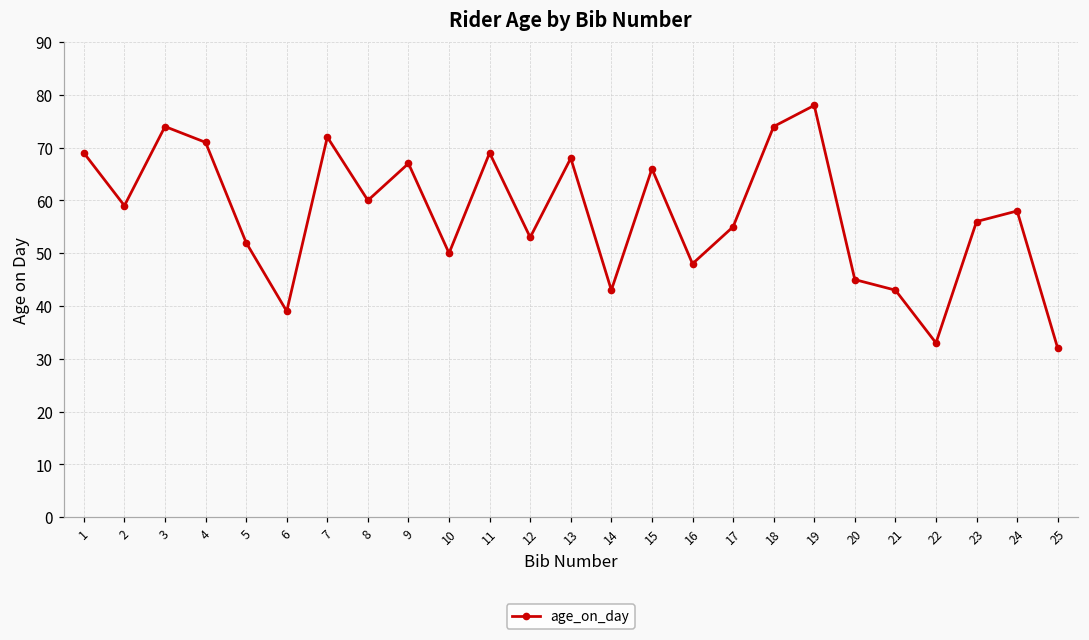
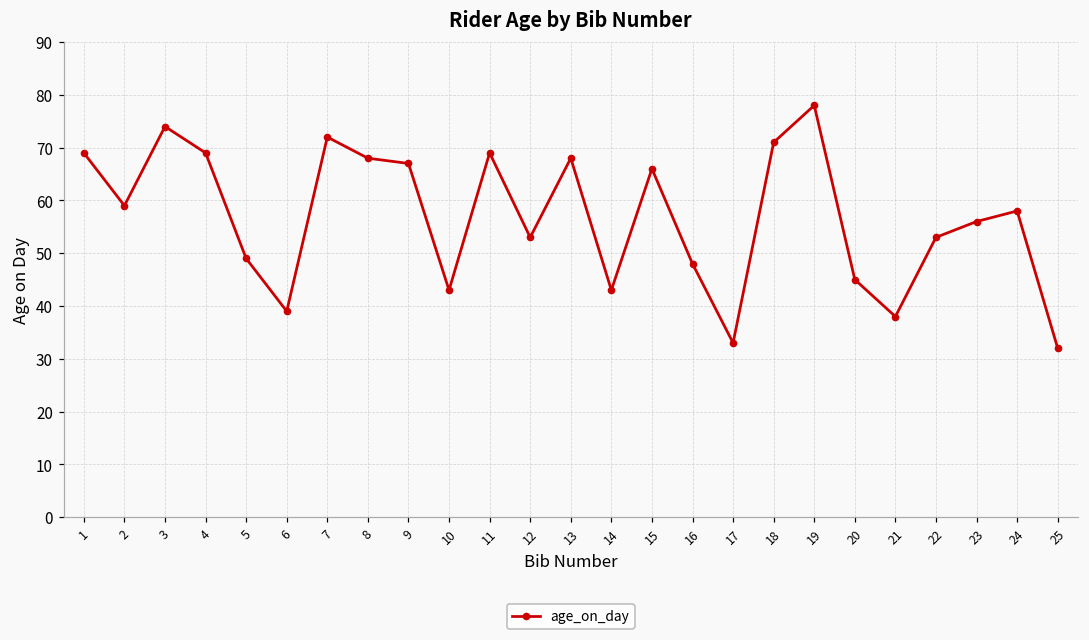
  {
    "1": 69,
    "2": 59,
    "3": 74,
-   "4": 71,
-   "5": 52,
+   "4": 69,
+   "5": 49,
    "6": 39,
    "7": 72,
-   "8": 60,
+   "8": 68,
    "9": 67,
-   "10": 50,
+   "10": 43,
    "11": 69,
    "12": 53,
    "13": 68,
    "14": 43,
    "15": 66,
    "16": 48,
-   "17": 55,
-   "18": 74,
+   "17": 33,
+   "18": 71,
    "19": 78,
    "20": 45,
-   "21": 43,
-   "22": 33,
+   "21": 38,
+   "22": 53,
    "23": 56,
    "24": 58,
    "25": 32
  }
